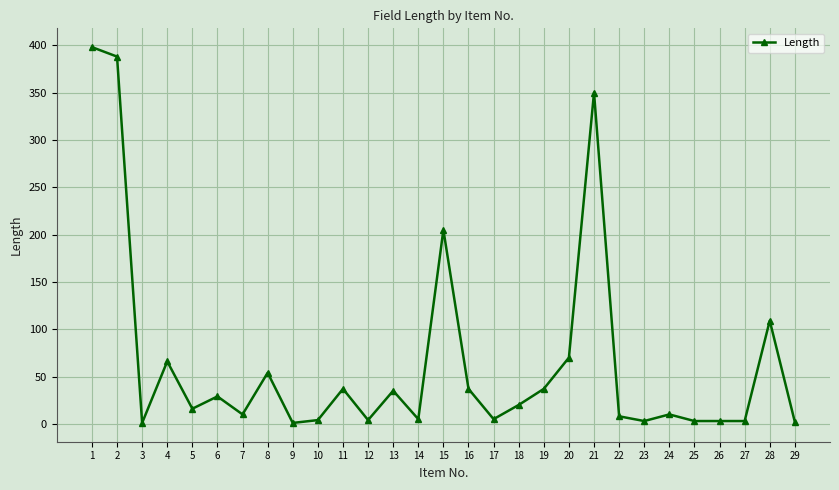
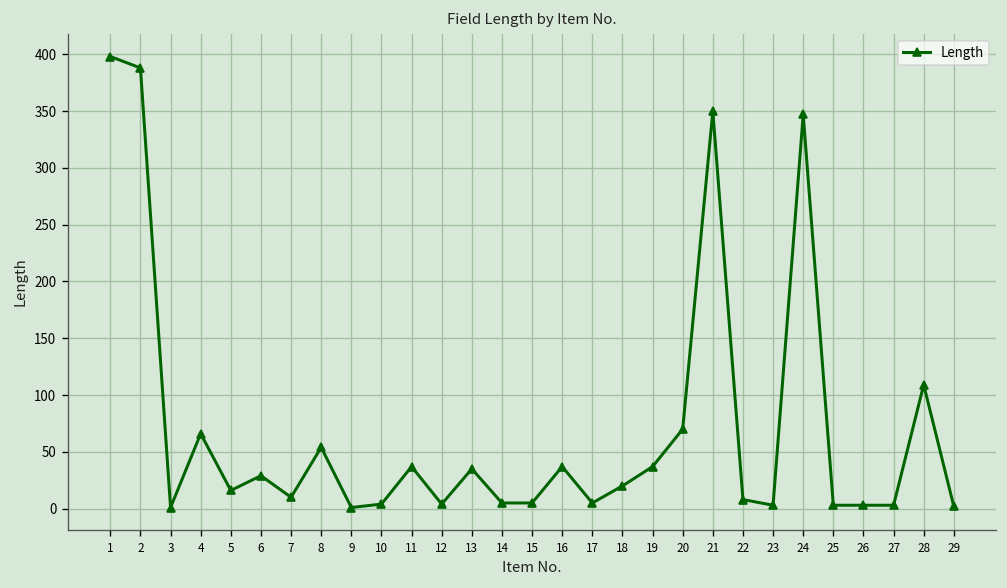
  {
    "1": 400,
    "2": 390,
    "3": 0,
    "4": 70,
    "5": 20,
    "6": 30,
    "7": 10,
    "8": 50,
    "9": 0,
    "10": 0,
    "11": 40,
    "12": 0,
    "13": 40,
    "14": 10,
-   "15": 210,
+   "15": 10,
    "16": 40,
    "17": 10,
    "18": 20,
    "19": 40,
    "20": 70,
    "21": 350,
    "22": 10,
    "23": 0,
-   "24": 10,
+   "24": 350,
    "25": 0,
    "26": 0,
    "27": 0,
    "28": 110,
    "29": 0
  }
